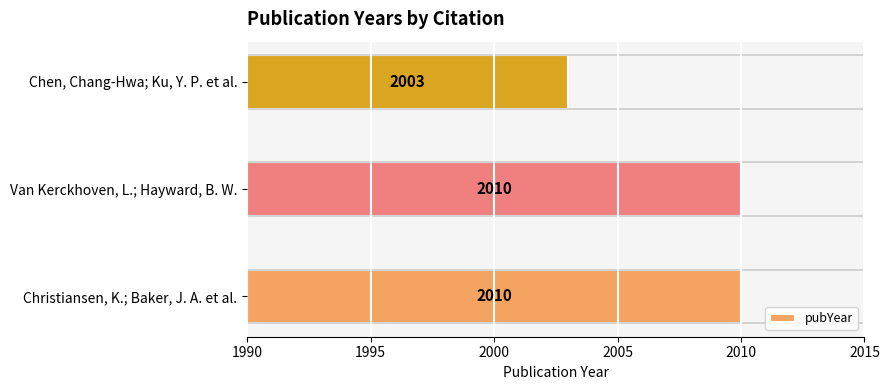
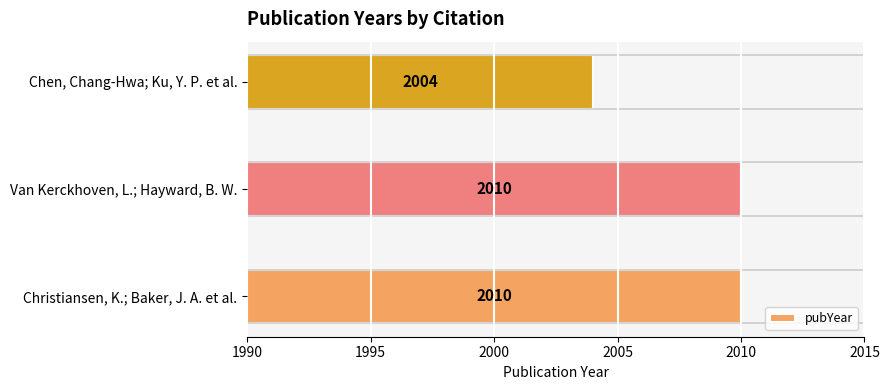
  {
-   "Chen, Chang-Hwa; Ku, Y. P. et al.": 2003,
+   "Chen, Chang-Hwa; Ku, Y. P. et al.": 2004,
    "Van Kerckhoven, L.; Hayward, B. W.": 2010,
    "Christiansen, K.; Baker, J. A. et al.": 2010
  }
